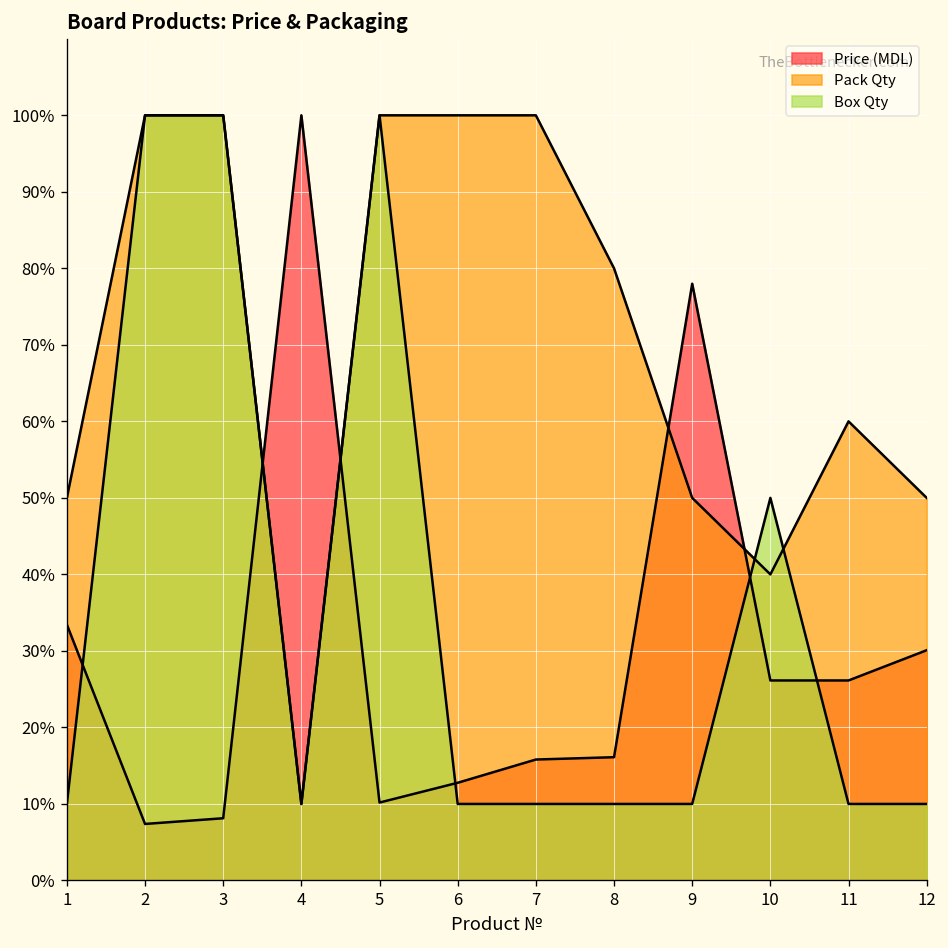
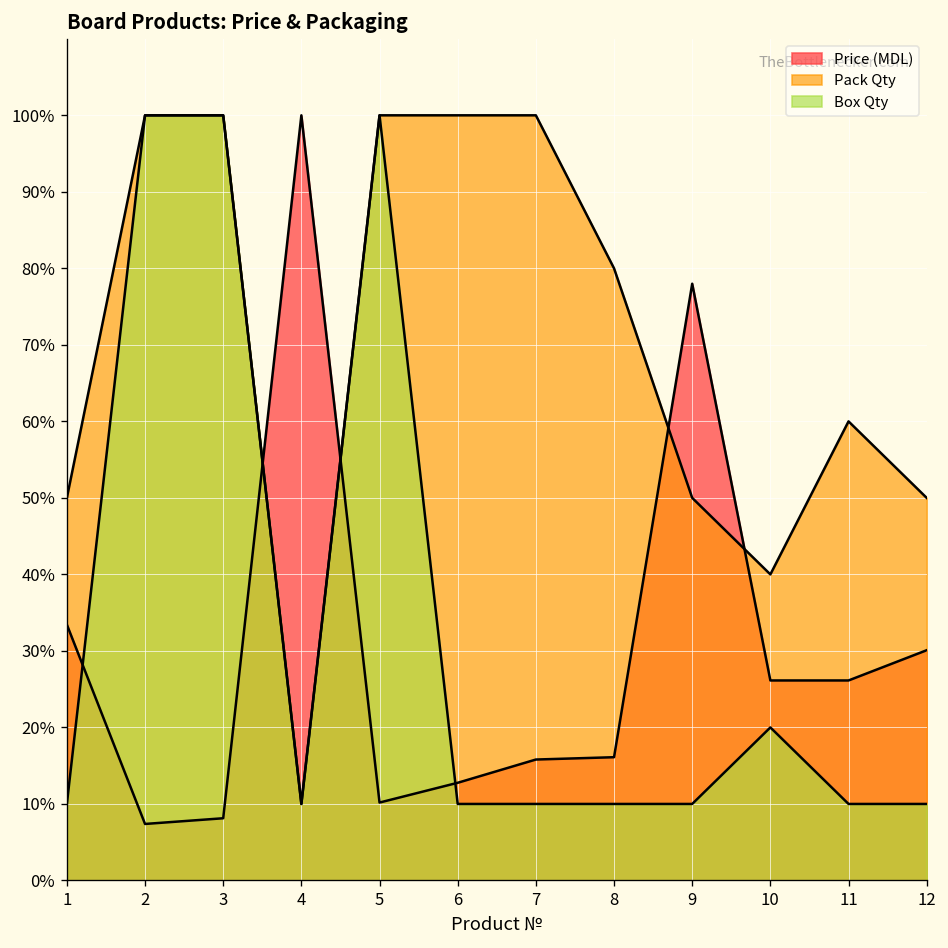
  {
    "Price (MDL)": {
      "1": "33%",
      "2": "7%",
      "3": "8%",
      "4": "100%",
      "5": "10%",
      "6": "13%",
      "7": "16%",
      "8": "16%",
      "9": "78%",
      "10": "26%",
      "11": "26%",
      "12": "30%"
    },
    "Pack Qty": {
      "1": "50%",
      "6": "100%",
      "7": "100%",
      "8": "80%",
      "9": "50%",
      "10": "40%",
      "11": "60%",
      "12": "50%"
    },
    "Box Qty": {
      "1": "10%",
      "6": "10%",
      "7": "10%",
      "8": "10%",
      "9": "10%",
-     "10": "50%",
+     "10": "20%",
      "11": "10%",
      "12": "10%"
    }
  }
